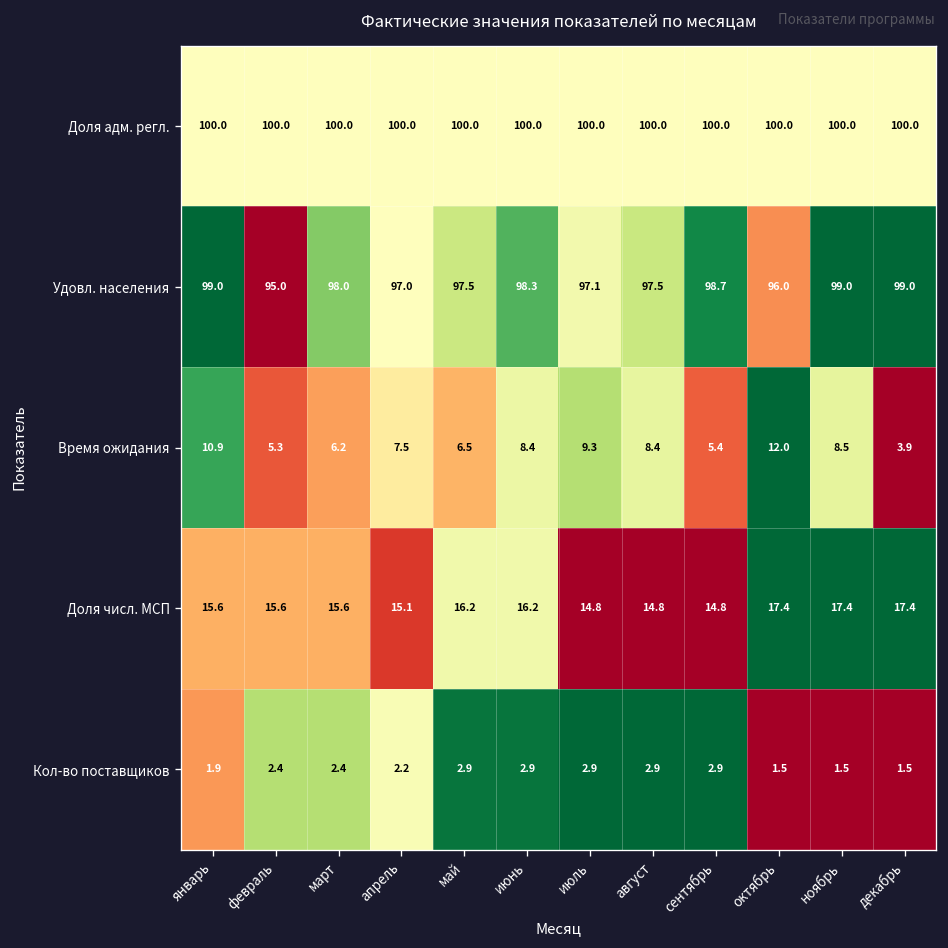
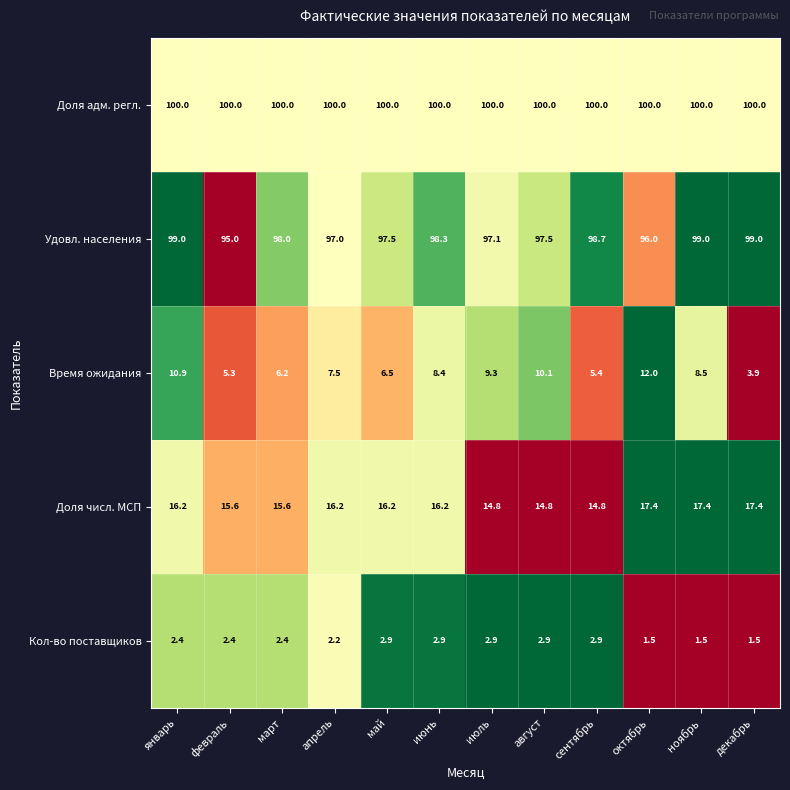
  {
    "Доля адм. регл.": {
      "январь": 100.0,
      "февраль": 100.0,
      "март": 100.0,
      "апрель": 100.0,
      "май": 100.0,
      "июнь": 100.0,
      "июль": 100.0,
      "август": 100.0,
      "сентябрь": 100.0,
      "октябрь": 100.0,
      "ноябрь": 100.0,
      "декабрь": 100.0
    },
    "Удовл. населения": {
      "январь": 99.0,
      "февраль": 95.0,
      "март": 98.0,
      "апрель": 97.0,
      "май": 97.5,
      "июнь": 98.3,
      "июль": 97.1,
      "август": 97.5,
      "сентябрь": 98.7,
      "октябрь": 96.0,
      "ноябрь": 99.0,
      "декабрь": 99.0
    },
    "Время ожидания": {
      "январь": 10.9,
      "февраль": 5.3,
      "март": 6.2,
      "апрель": 7.5,
      "май": 6.5,
      "июнь": 8.4,
      "июль": 9.3,
-     "август": 8.4,
+     "август": 10.1,
      "сентябрь": 5.4,
      "октябрь": 12.0,
      "ноябрь": 8.5,
      "декабрь": 3.9
    },
    "Доля числ. МСП": {
-     "январь": 15.6,
+     "январь": 16.2,
      "февраль": 15.6,
      "март": 15.6,
-     "апрель": 15.1,
+     "апрель": 16.2,
      "май": 16.2,
      "июнь": 16.2,
      "июль": 14.8,
      "август": 14.8,
      "сентябрь": 14.8,
      "октябрь": 17.4,
      "ноябрь": 17.4,
      "декабрь": 17.4
    },
    "Кол-во поставщиков": {
-     "январь": 1.9,
+     "январь": 2.4,
      "февраль": 2.4,
      "март": 2.4,
      "апрель": 2.2,
      "май": 2.9,
      "июнь": 2.9,
      "июль": 2.9,
      "август": 2.9,
      "сентябрь": 2.9,
      "октябрь": 1.5,
      "ноябрь": 1.5,
      "декабрь": 1.5
    }
  }
